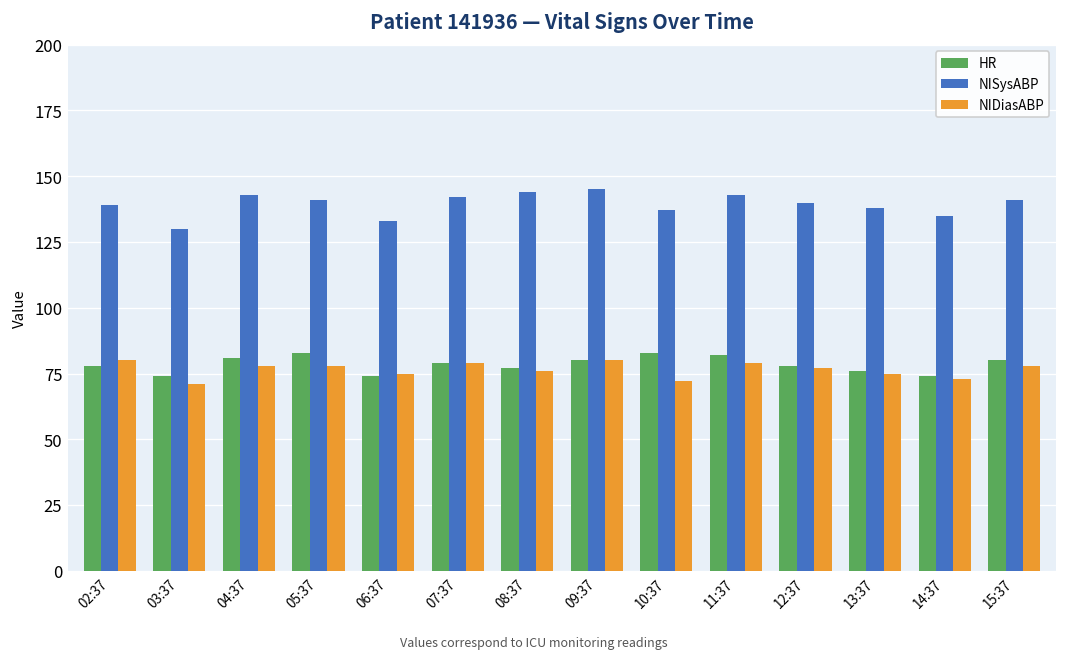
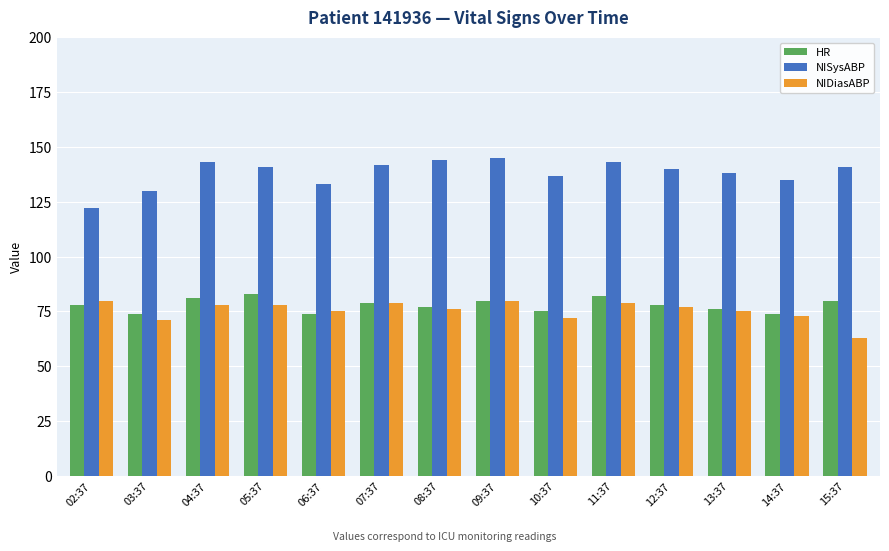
  {
    "HR": {
      "02:37": 78,
      "03:37": 74,
      "04:37": 81,
      "05:37": 83,
      "06:37": 74,
      "07:37": 79,
      "08:37": 77,
      "09:37": 80,
-     "10:37": 83,
+     "10:37": 75,
      "11:37": 82,
      "12:37": 78,
      "13:37": 76,
      "14:37": 74,
      "15:37": 80
    },
    "NISysABP": {
-     "02:37": 139,
+     "02:37": 122,
      "03:37": 130,
      "04:37": 143,
      "05:37": 141,
      "06:37": 133,
      "07:37": 142,
      "08:37": 144,
      "09:37": 145,
      "10:37": 137,
      "11:37": 143,
      "12:37": 140,
      "13:37": 138,
      "14:37": 135,
      "15:37": 141
    },
    "NIDiasABP": {
      "02:37": 80,
      "03:37": 71,
      "04:37": 78,
      "05:37": 78,
      "06:37": 75,
      "07:37": 79,
      "08:37": 76,
      "09:37": 80,
      "10:37": 72,
      "11:37": 79,
      "12:37": 77,
      "13:37": 75,
      "14:37": 73,
-     "15:37": 78
+     "15:37": 63
    }
  }
